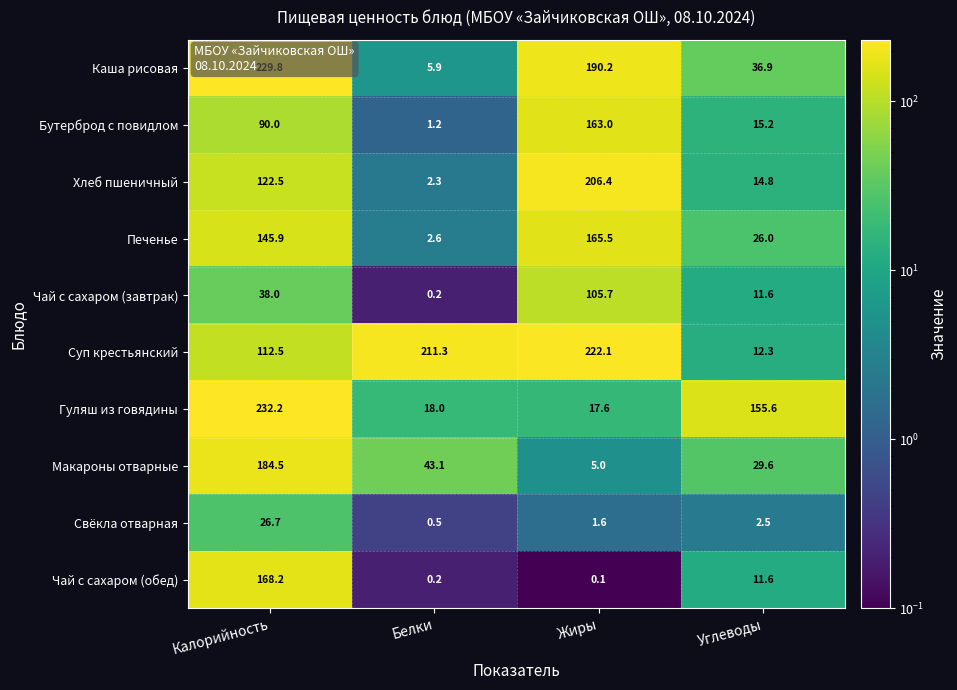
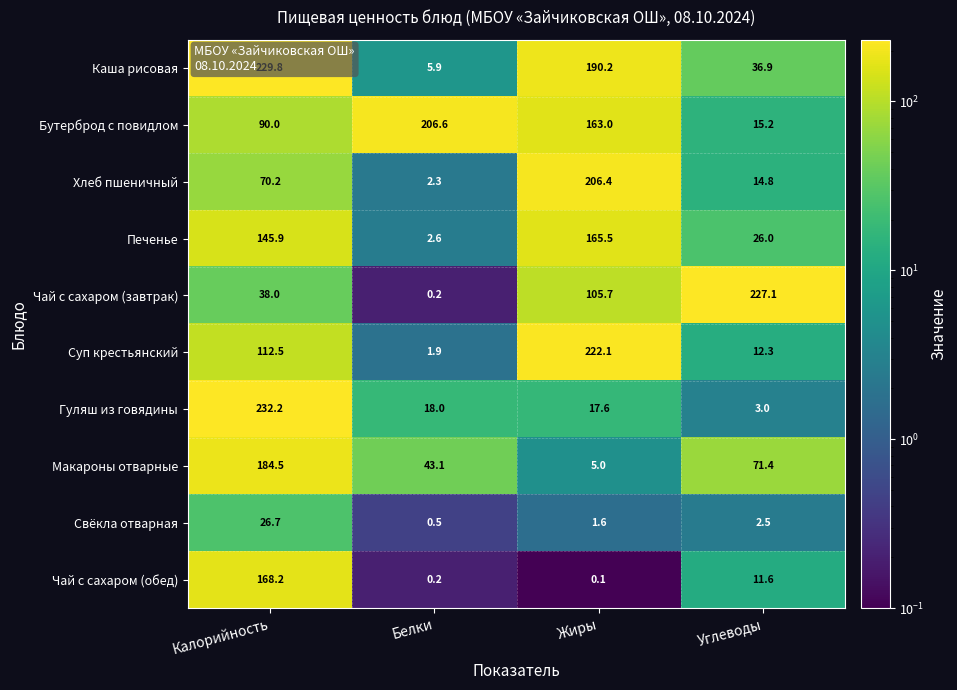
  {
    "Каша рисовая": {
      "Белки": 5.9,
      "Жиры": 190.2,
      "Углеводы": 36.9
    },
    "Бутерброд с повидлом": {
      "Калорийность": 90.0,
-     "Белки": 1.2,
+     "Белки": 206.6,
      "Жиры": 163.0,
      "Углеводы": 15.2
    },
    "Хлеб пшеничный": {
-     "Калорийность": 122.5,
+     "Калорийность": 70.2,
      "Белки": 2.3,
      "Жиры": 206.4,
      "Углеводы": 14.8
    },
    "Печенье": {
      "Калорийность": 145.9,
      "Белки": 2.6,
      "Жиры": 165.5,
      "Углеводы": 26.0
    },
    "Чай с сахаром (завтрак)": {
      "Калорийность": 38.0,
      "Белки": 0.2,
      "Жиры": 105.7,
-     "Углеводы": 11.6
+     "Углеводы": 227.1
    },
    "Суп крестьянский": {
      "Калорийность": 112.5,
-     "Белки": 211.3,
+     "Белки": 1.9,
      "Жиры": 222.1,
      "Углеводы": 12.3
    },
    "Гуляш из говядины": {
      "Калорийность": 232.2,
      "Белки": 18.0,
      "Жиры": 17.6,
-     "Углеводы": 155.6
+     "Углеводы": 3.0
    },
    "Макароны отварные": {
      "Калорийность": 184.5,
      "Белки": 43.1,
      "Жиры": 5.0,
-     "Углеводы": 29.6
+     "Углеводы": 71.4
    },
    "Свёкла отварная": {
      "Калорийность": 26.7,
      "Белки": 0.5,
      "Жиры": 1.6,
      "Углеводы": 2.5
    },
    "Чай с сахаром (обед)": {
      "Калорийность": 168.2,
      "Белки": 0.2,
      "Жиры": 0.1,
      "Углеводы": 11.6
    }
  }
